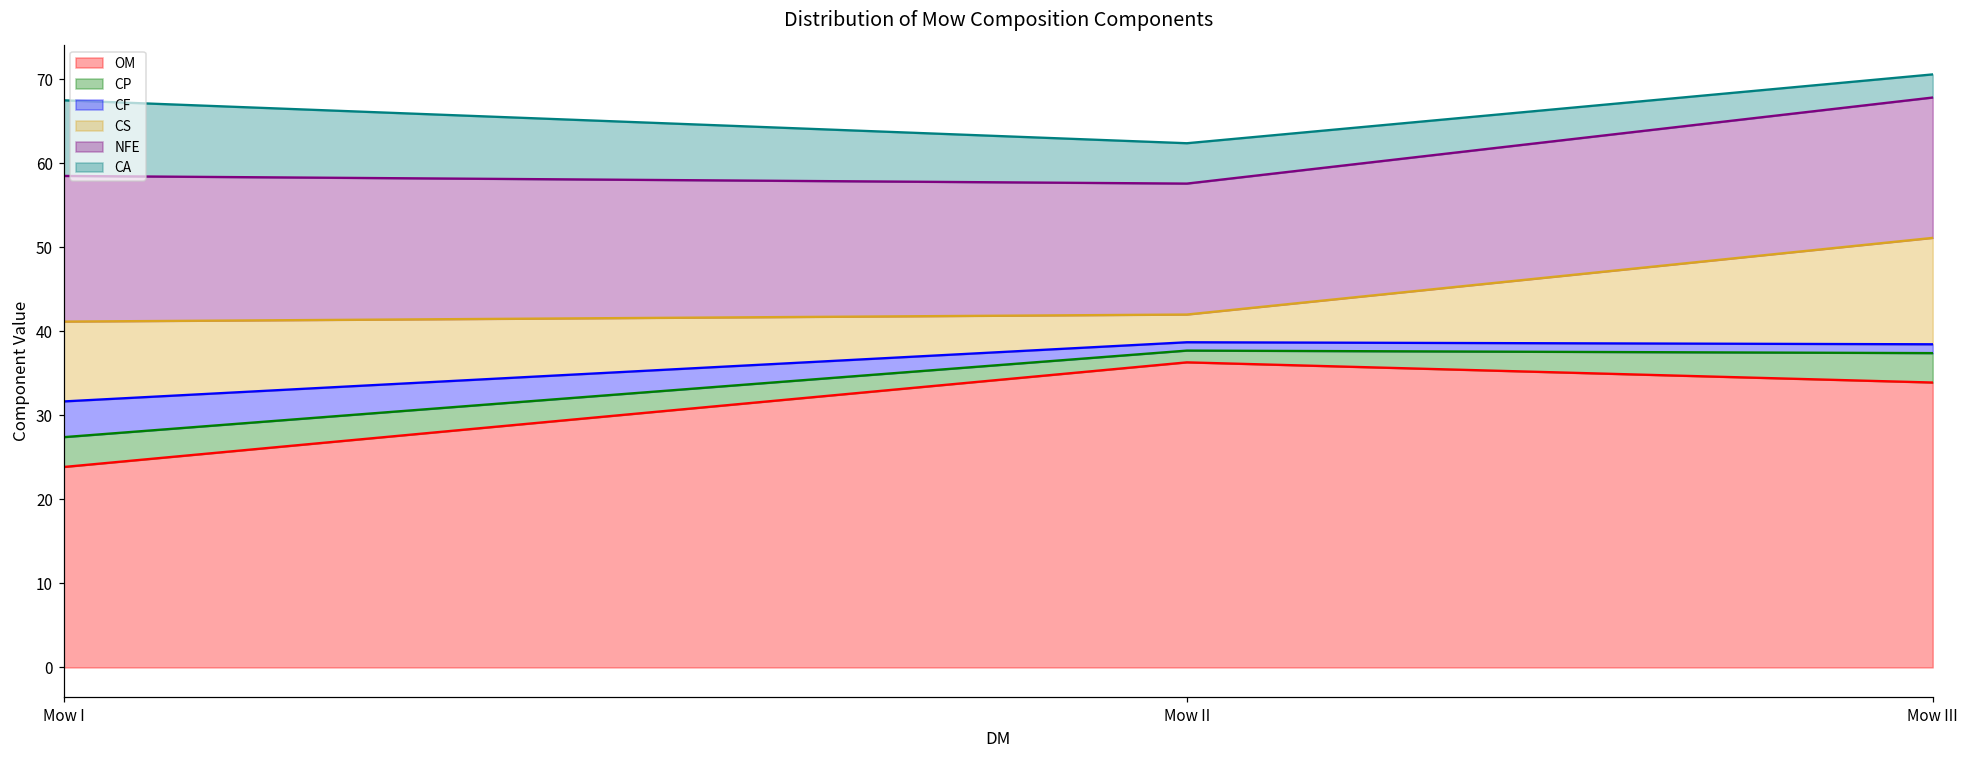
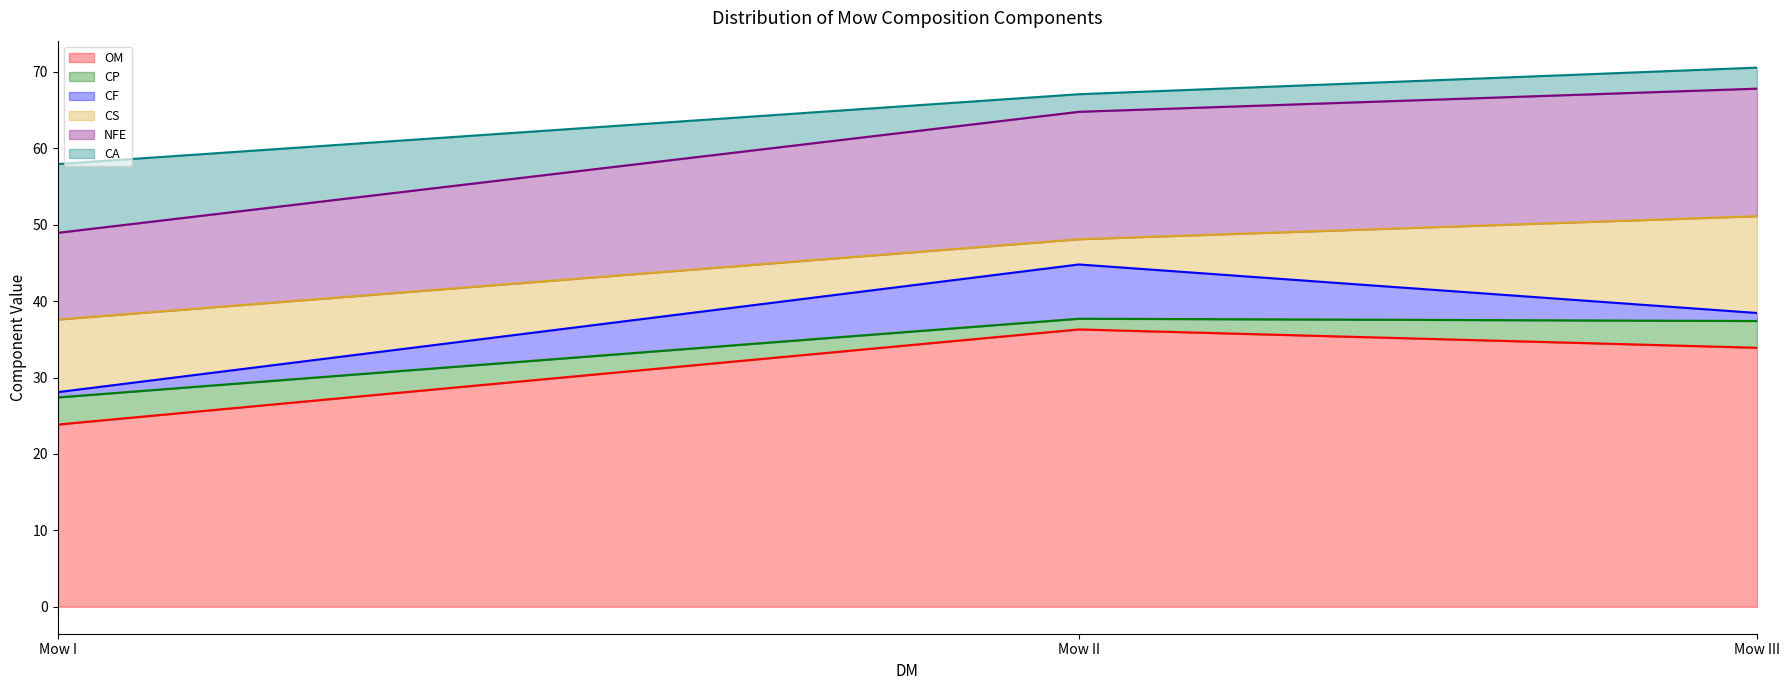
  {
    "OM": {
      "Mow I": 24,
      "Mow II": 36,
      "Mow III": 34
    },
    "CP": {
      "Mow I": 4,
      "Mow II": 1,
      "Mow III": 4
    },
    "CF": {
-     "Mow I": 4,
-     "Mow II": 1,
+     "Mow I": 1,
+     "Mow II": 7,
      "Mow III": 1
    },
    "CS": {
      "Mow I": 10,
      "Mow II": 3,
      "Mow III": 13
    },
    "NFE": {
-     "Mow I": 17,
-     "Mow II": 16,
+     "Mow I": 11,
+     "Mow II": 17,
      "Mow III": 17
    },
    "CA": {
      "Mow I": 9,
-     "Mow II": 5,
+     "Mow II": 2,
      "Mow III": 3
    }
  }
